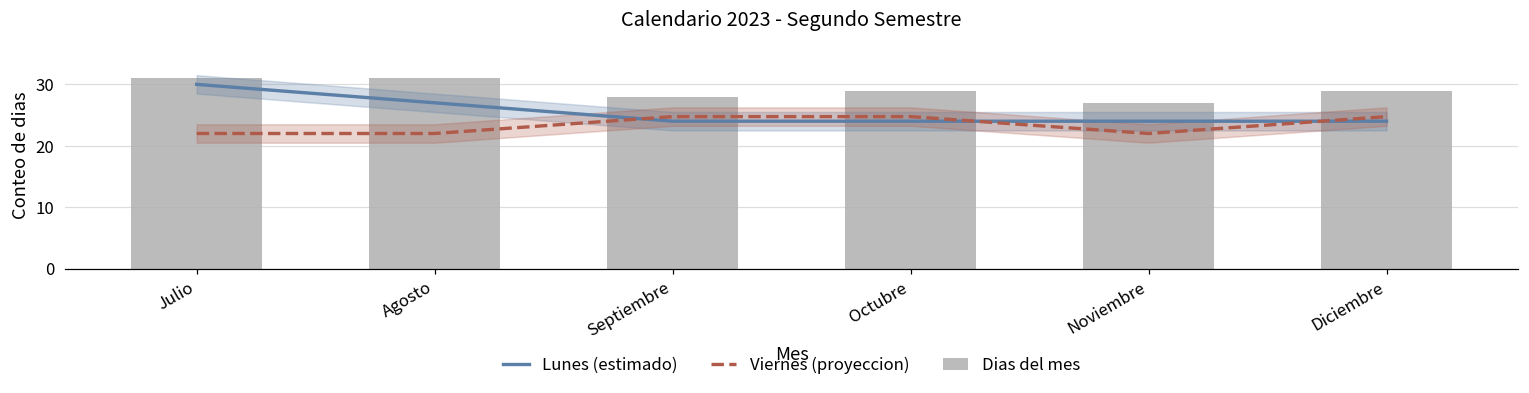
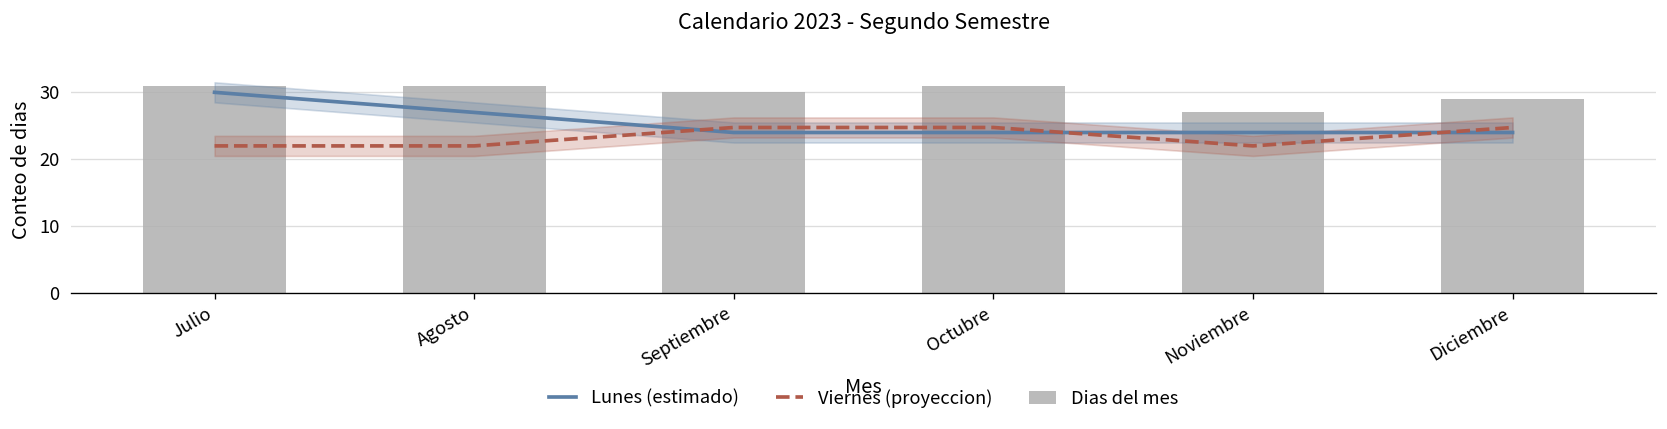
  {
    "Dias del mes": {
      "Julio": 31,
      "Agosto": 31,
-     "Septiembre": 28,
-     "Octubre": 29,
+     "Septiembre": 30,
+     "Octubre": 31,
      "Noviembre": 27,
      "Diciembre": 29
    }
  }
